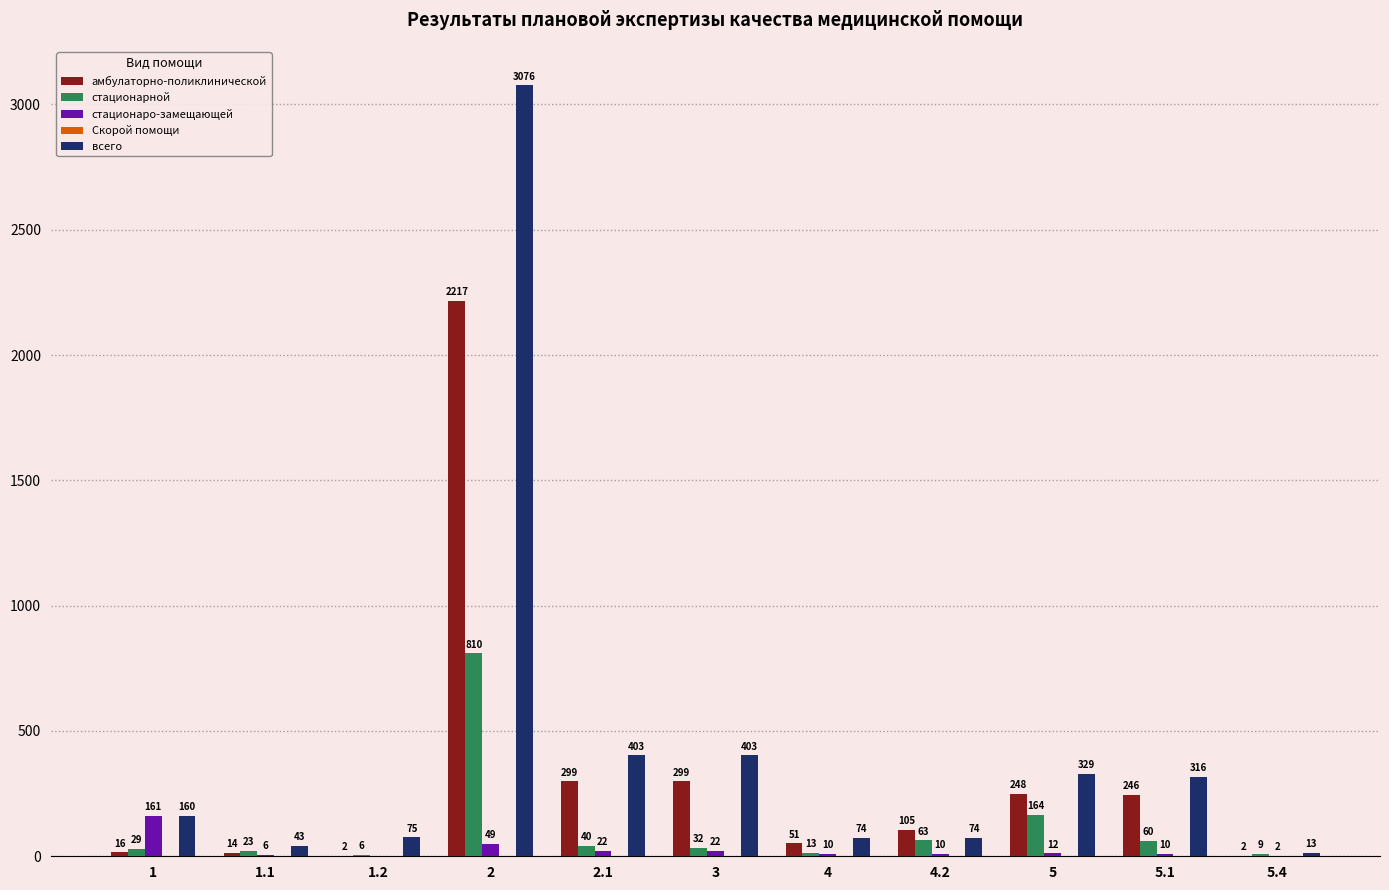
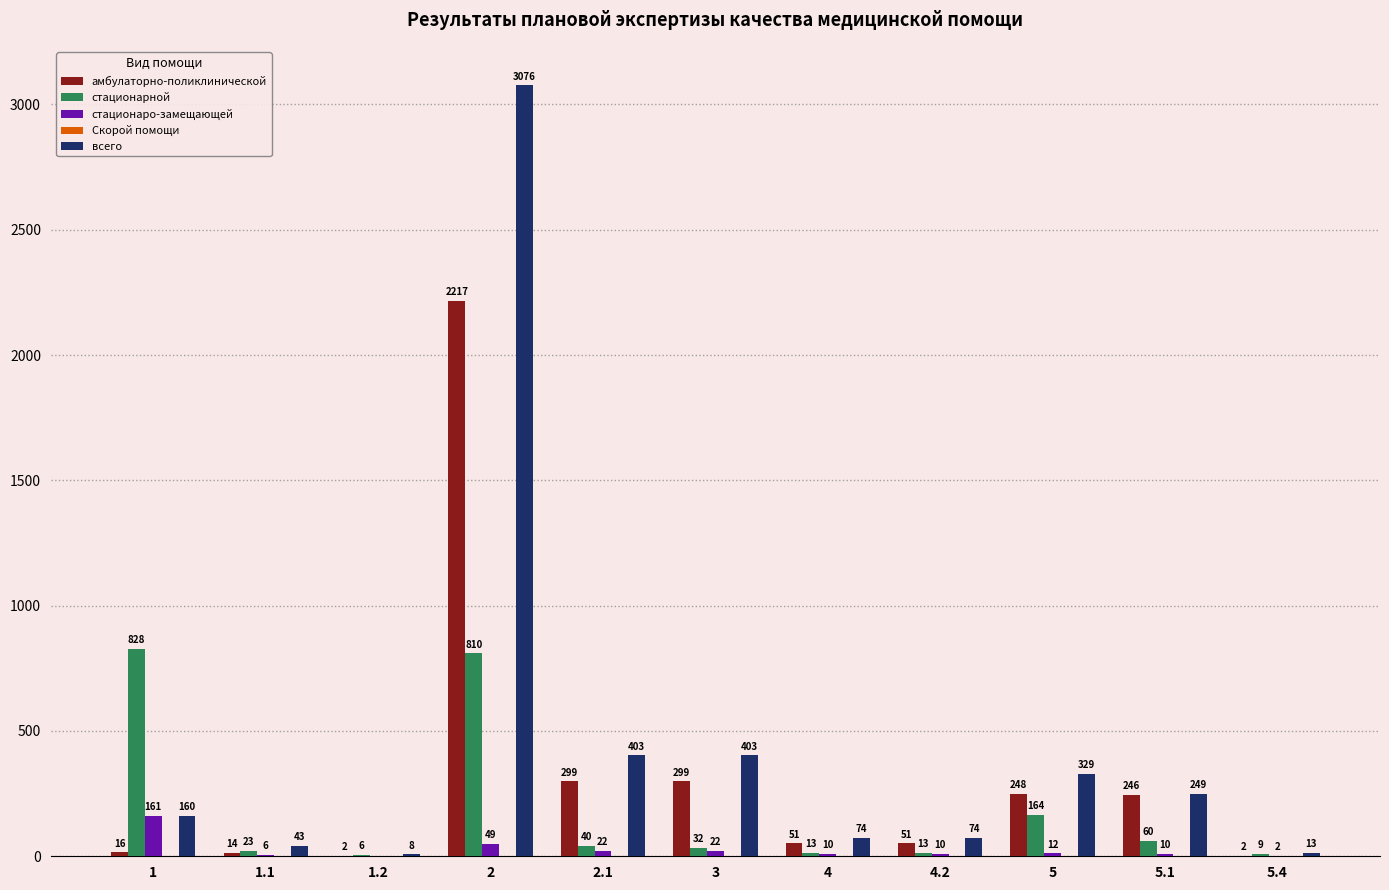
  {
    "амбулаторно-поликлинической": {
      "1": 16,
      "1.1": 14,
      "1.2": 2,
      "2": 2217,
      "2.1": 299,
      "3": 299,
      "4": 51,
-     "4.2": 105,
+     "4.2": 51,
      "5": 248,
      "5.1": 246,
      "5.4": 2
    },
    "стационарной": {
-     "1": 29,
+     "1": 828,
      "1.1": 23,
      "1.2": 6,
      "2": 810,
      "2.1": 40,
      "3": 32,
      "4": 13,
-     "4.2": 63,
+     "4.2": 13,
      "5": 164,
      "5.1": 60,
      "5.4": 9
    },
    "стационаро-замещающей": {
      "1": 161,
      "1.1": 6,
      "2": 49,
      "2.1": 22,
      "3": 22,
      "4": 10,
      "4.2": 10,
      "5": 12,
      "5.1": 10,
      "5.4": 2
    },
    "Скорой помощи": {
      "1": 0,
      "1.1": 0,
      "1.2": 0,
      "2": 0,
      "2.1": 0,
      "3": 0,
      "4": 0,
      "4.2": 0,
      "5": 0,
      "5.1": 0,
      "5.4": 0
    },
    "всего": {
      "1": 160,
      "1.1": 43,
-     "1.2": 75,
+     "1.2": 8,
      "2": 3076,
      "2.1": 403,
      "3": 403,
      "4": 74,
      "4.2": 74,
      "5": 329,
-     "5.1": 316,
+     "5.1": 249,
      "5.4": 13
    }
  }
